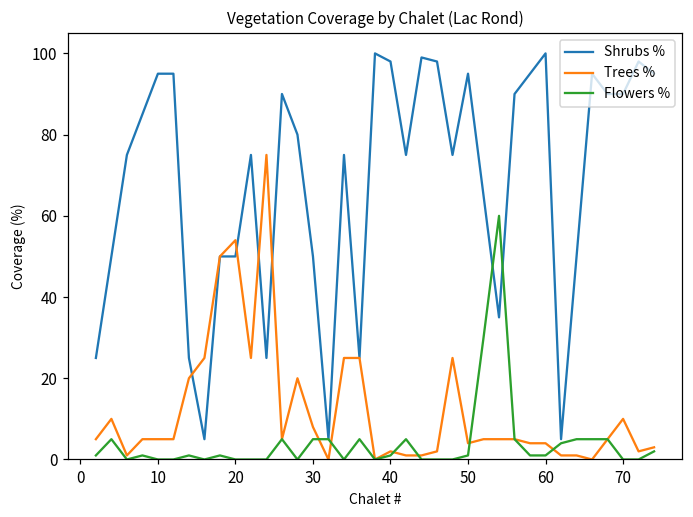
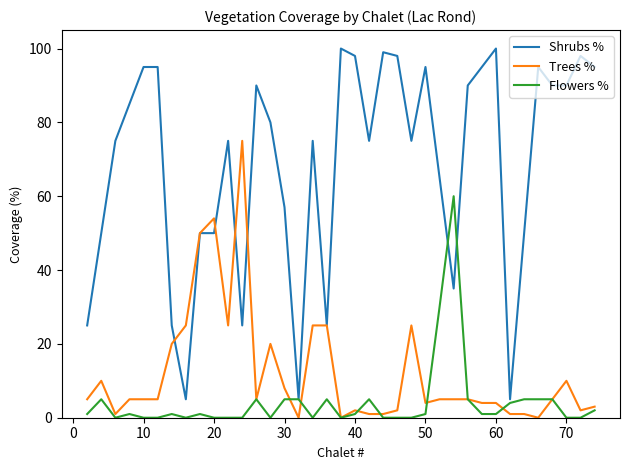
  {
    "Shrubs %": {
      "10": 95,
      "20": 50,
-     "30": 50,
+     "30": 57,
      "40": 98,
      "50": 95,
      "60": 100
    },
    "Trees %": {
      "10": 5,
      "20": 54,
      "30": 8,
      "40": 2,
      "50": 4,
      "60": 4,
      "70": 10
    },
    "Flowers %": {
      "10": 0,
      "20": 0,
      "30": 5,
      "40": 1,
      "50": 1,
      "60": 1,
      "70": 0
    }
  }
